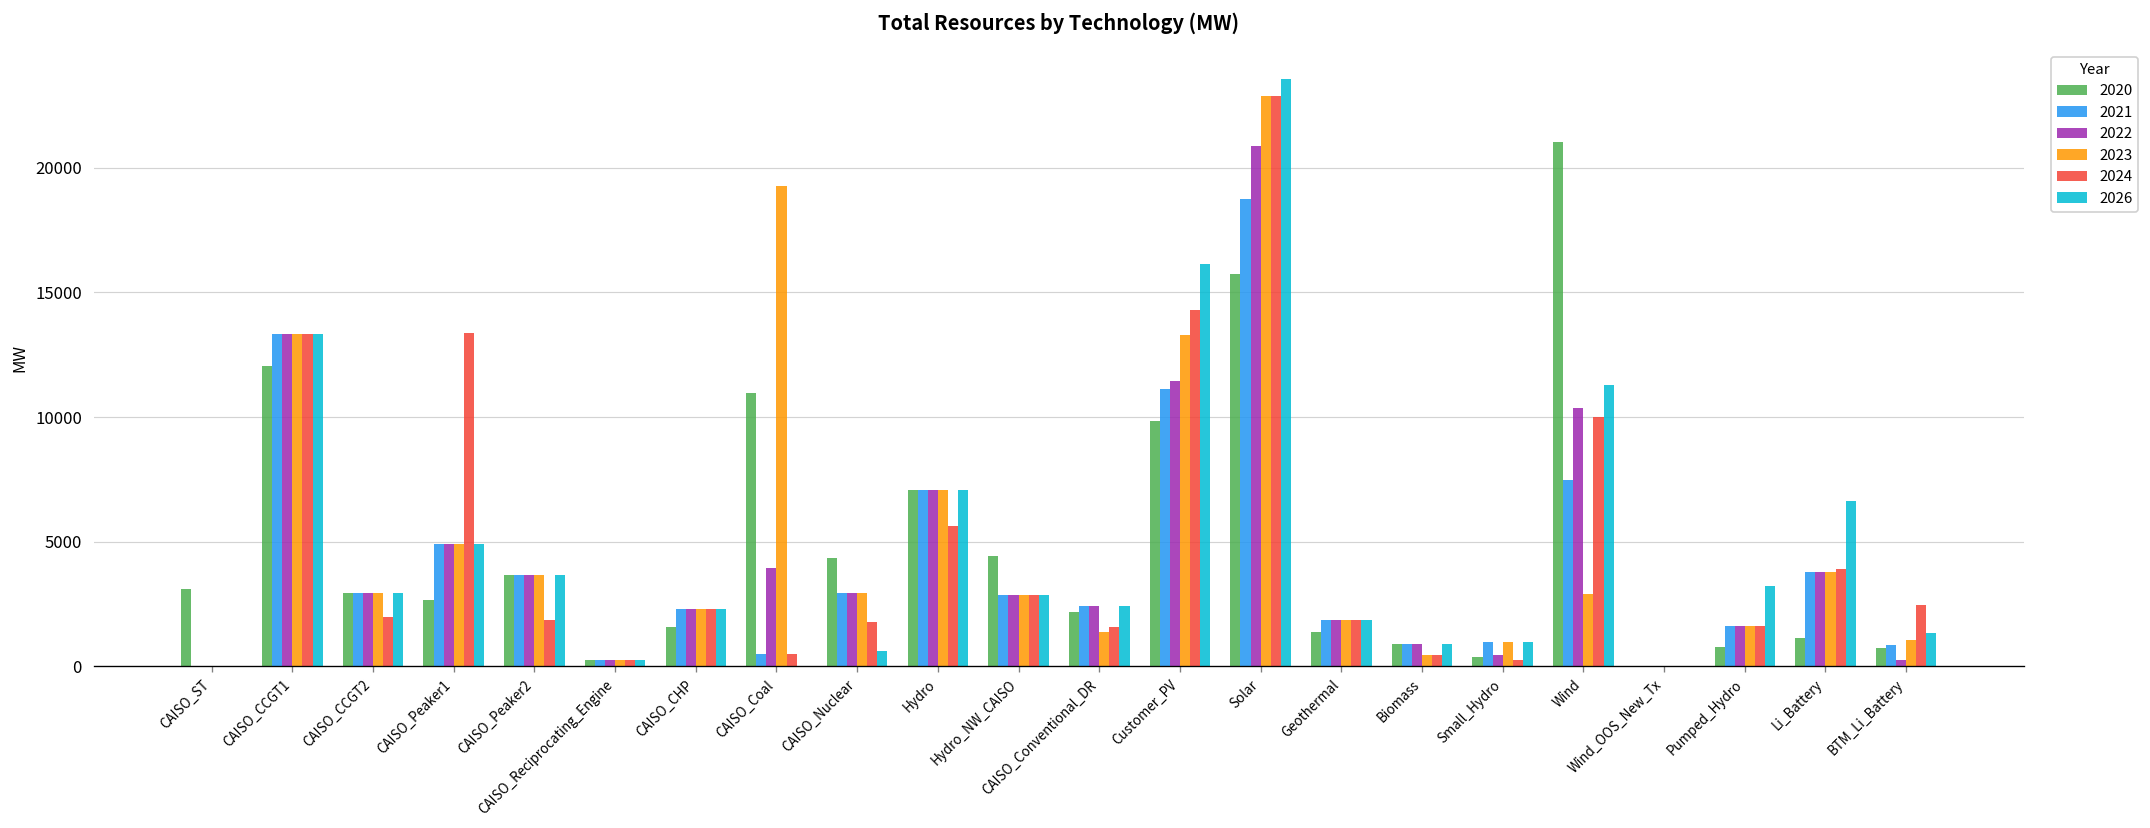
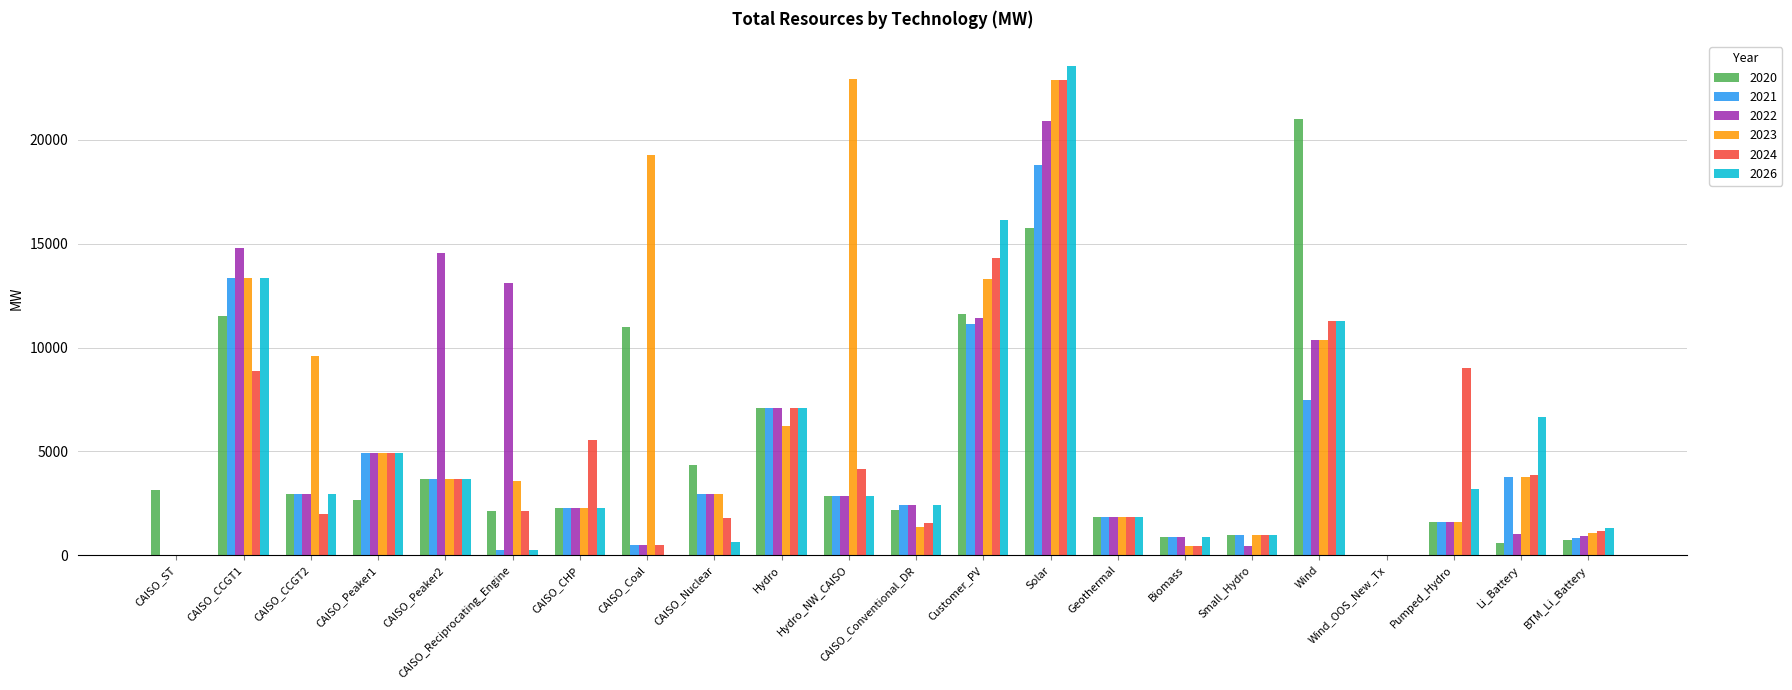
  {
    "2020": {
      "CAISO_ST": 3100,
-     "CAISO_CCGT1": 12000,
+     "CAISO_CCGT1": 11500,
      "CAISO_CCGT2": 2900,
      "CAISO_Peaker1": 2700,
      "CAISO_Peaker2": 3700,
-     "CAISO_Reciprocating_Engine": 300,
-     "CAISO_CHP": 1600,
+     "CAISO_Reciprocating_Engine": 2100,
+     "CAISO_CHP": 2300,
      "CAISO_Coal": 11000,
      "CAISO_Nuclear": 4300,
      "Hydro": 7100,
-     "Hydro_NW_CAISO": 4400,
+     "Hydro_NW_CAISO": 2900,
      "CAISO_Conventional_DR": 2200,
-     "Customer_PV": 9800,
+     "Customer_PV": 11600,
      "Solar": 15700,
-     "Geothermal": 1400,
+     "Geothermal": 1900,
      "Biomass": 900,
-     "Small_Hydro": 400,
+     "Small_Hydro": 1000,
      "Wind": 21000,
      "Wind_OOS_New_Tx": 0,
-     "Pumped_Hydro": 800,
-     "Li_Battery": 1100,
+     "Pumped_Hydro": 1600,
+     "Li_Battery": 600,
      "BTM_Li_Battery": 700
    },
    "2022": {
      "CAISO_ST": 0,
-     "CAISO_CCGT1": 13300,
+     "CAISO_CCGT1": 14800,
      "CAISO_CCGT2": 2900,
      "CAISO_Peaker1": 4900,
-     "CAISO_Peaker2": 3700,
-     "CAISO_Reciprocating_Engine": 300,
+     "CAISO_Peaker2": 14500,
+     "CAISO_Reciprocating_Engine": 13100,
      "CAISO_CHP": 2300,
-     "CAISO_Coal": 3900,
+     "CAISO_Coal": 500,
      "CAISO_Nuclear": 2900,
      "Hydro": 7100,
      "Hydro_NW_CAISO": 2900,
      "CAISO_Conventional_DR": 2400,
      "Customer_PV": 11400,
      "Solar": 20900,
      "Geothermal": 1900,
      "Biomass": 900,
      "Small_Hydro": 500,
      "Wind": 10400,
      "Wind_OOS_New_Tx": 0,
      "Pumped_Hydro": 1600,
-     "Li_Battery": 3800,
-     "BTM_Li_Battery": 200
+     "Li_Battery": 1000,
+     "BTM_Li_Battery": 900
    },
    "2023": {
      "CAISO_ST": 0,
      "CAISO_CCGT1": 13300,
-     "CAISO_CCGT2": 2900,
+     "CAISO_CCGT2": 9600,
      "CAISO_Peaker1": 4900,
      "CAISO_Peaker2": 3700,
-     "CAISO_Reciprocating_Engine": 300,
+     "CAISO_Reciprocating_Engine": 3600,
      "CAISO_CHP": 2300,
      "CAISO_Coal": 19300,
      "CAISO_Nuclear": 2900,
-     "Hydro": 7100,
-     "Hydro_NW_CAISO": 2900,
+     "Hydro": 6200,
+     "Hydro_NW_CAISO": 22900,
      "CAISO_Conventional_DR": 1400,
      "Customer_PV": 13300,
      "Solar": 22900,
      "Geothermal": 1900,
      "Biomass": 500,
      "Small_Hydro": 1000,
-     "Wind": 2900,
+     "Wind": 10400,
      "Wind_OOS_New_Tx": 0,
      "Pumped_Hydro": 1600,
      "Li_Battery": 3800,
      "BTM_Li_Battery": 1100
    },
    "2024": {
      "CAISO_ST": 0,
-     "CAISO_CCGT1": 13300,
+     "CAISO_CCGT1": 8900,
      "CAISO_CCGT2": 2000,
-     "CAISO_Peaker1": 13400,
-     "CAISO_Peaker2": 1900,
-     "CAISO_Reciprocating_Engine": 300,
-     "CAISO_CHP": 2300,
+     "CAISO_Peaker1": 4900,
+     "CAISO_Peaker2": 3700,
+     "CAISO_Reciprocating_Engine": 2100,
+     "CAISO_CHP": 5600,
      "CAISO_Coal": 500,
      "CAISO_Nuclear": 1800,
-     "Hydro": 5600,
-     "Hydro_NW_CAISO": 2900,
+     "Hydro": 7100,
+     "Hydro_NW_CAISO": 4100,
      "CAISO_Conventional_DR": 1600,
      "Customer_PV": 14300,
      "Solar": 22900,
      "Geothermal": 1900,
      "Biomass": 500,
-     "Small_Hydro": 300,
-     "Wind": 10000,
+     "Small_Hydro": 1000,
+     "Wind": 11300,
      "Wind_OOS_New_Tx": 0,
-     "Pumped_Hydro": 1600,
+     "Pumped_Hydro": 9000,
      "Li_Battery": 3900,
-     "BTM_Li_Battery": 2500
+     "BTM_Li_Battery": 1200
    }
  }
